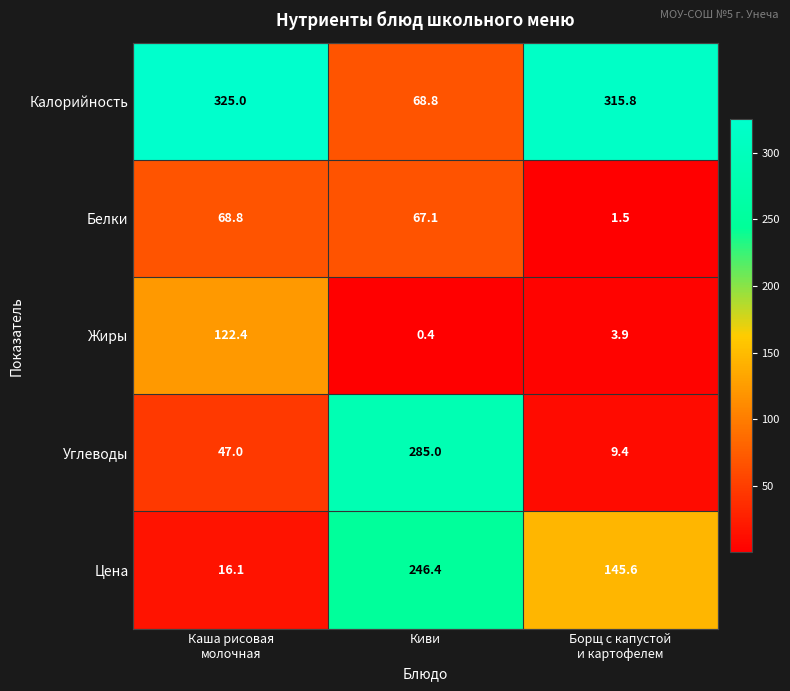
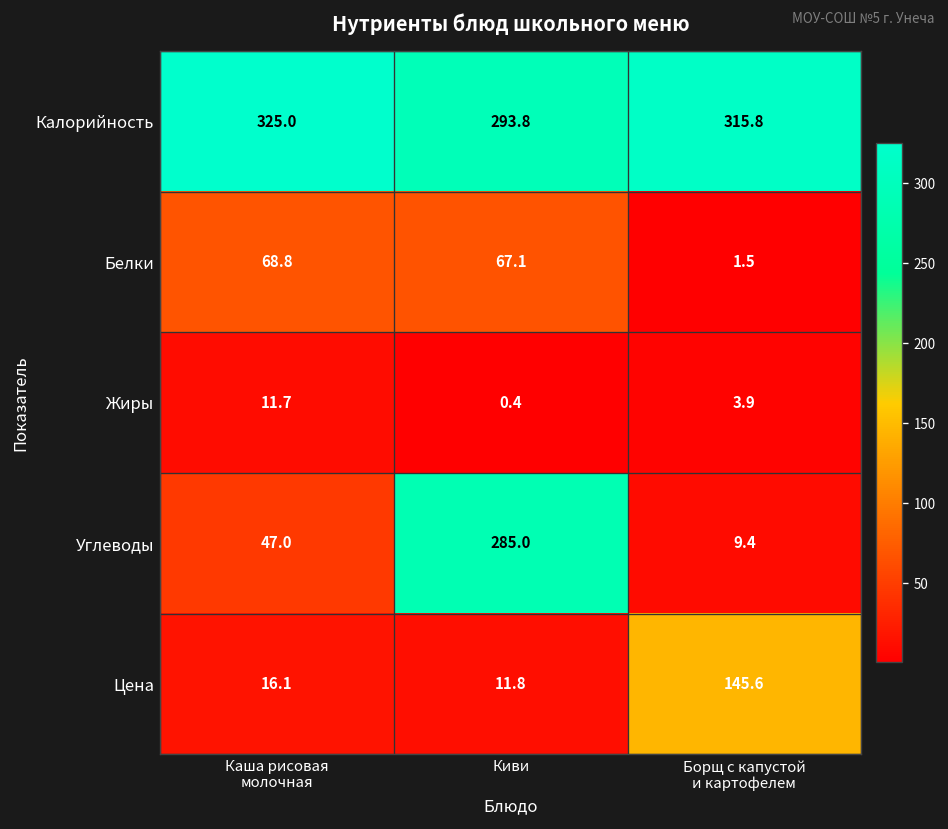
  {
    "Калорийность": {
      "Каша рисовая молочная": 325.0,
-     "Киви": 68.8,
+     "Киви": 293.8,
      "Борщ с капустой и картофелем": 315.8
    },
    "Белки": {
      "Каша рисовая молочная": 68.8,
      "Киви": 67.1,
      "Борщ с капустой и картофелем": 1.5
    },
    "Жиры": {
-     "Каша рисовая молочная": 122.4,
+     "Каша рисовая молочная": 11.7,
      "Киви": 0.4,
      "Борщ с капустой и картофелем": 3.9
    },
    "Углеводы": {
      "Каша рисовая молочная": 47.0,
      "Киви": 285.0,
      "Борщ с капустой и картофелем": 9.4
    },
    "Цена": {
      "Каша рисовая молочная": 16.1,
-     "Киви": 246.4,
+     "Киви": 11.8,
      "Борщ с капустой и картофелем": 145.6
    }
  }
